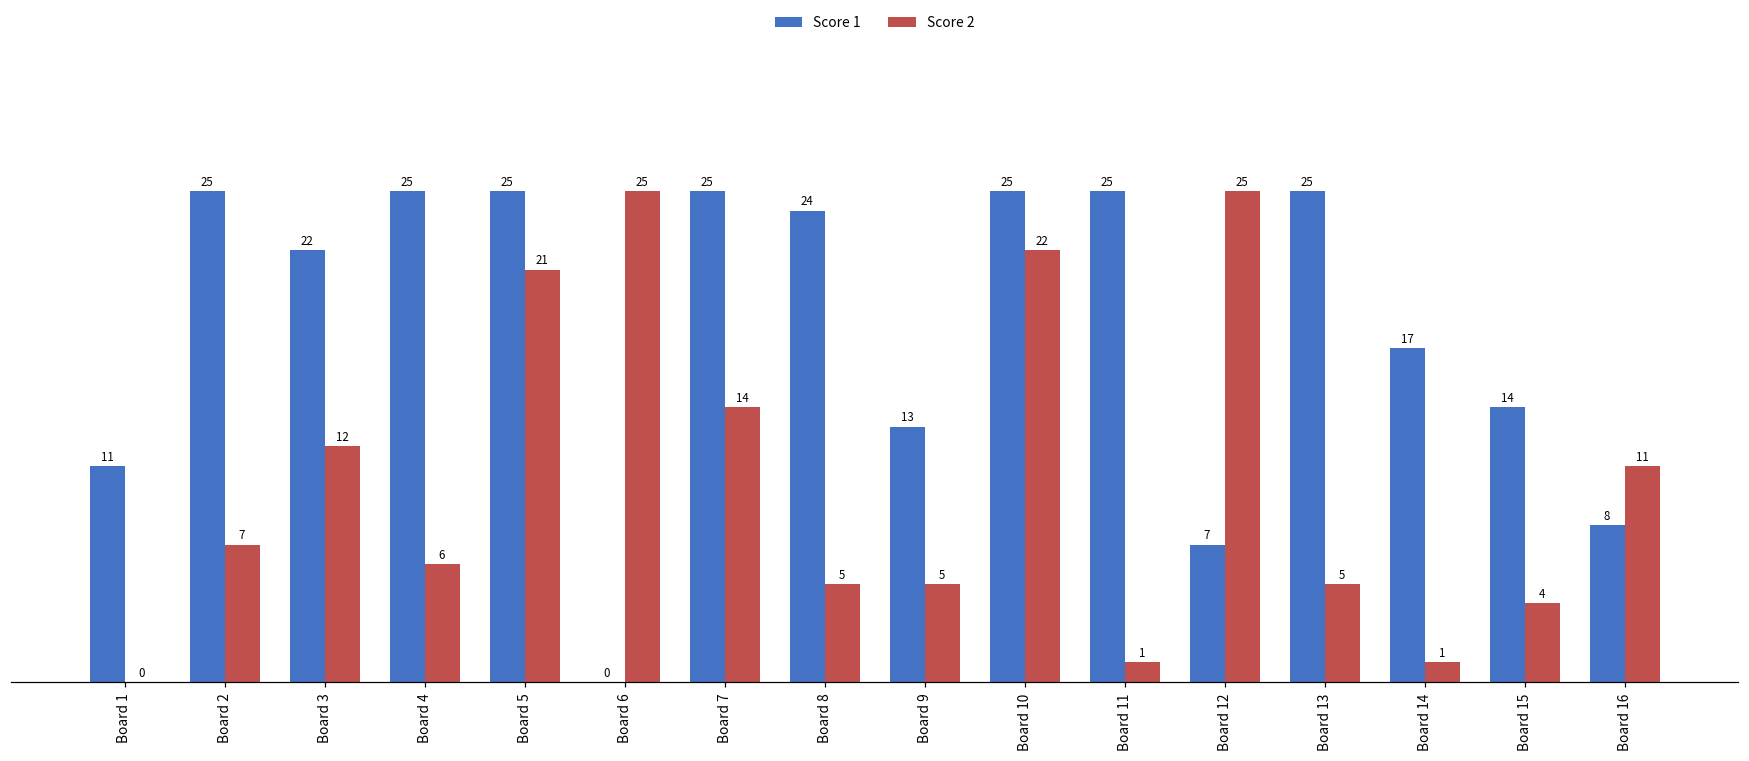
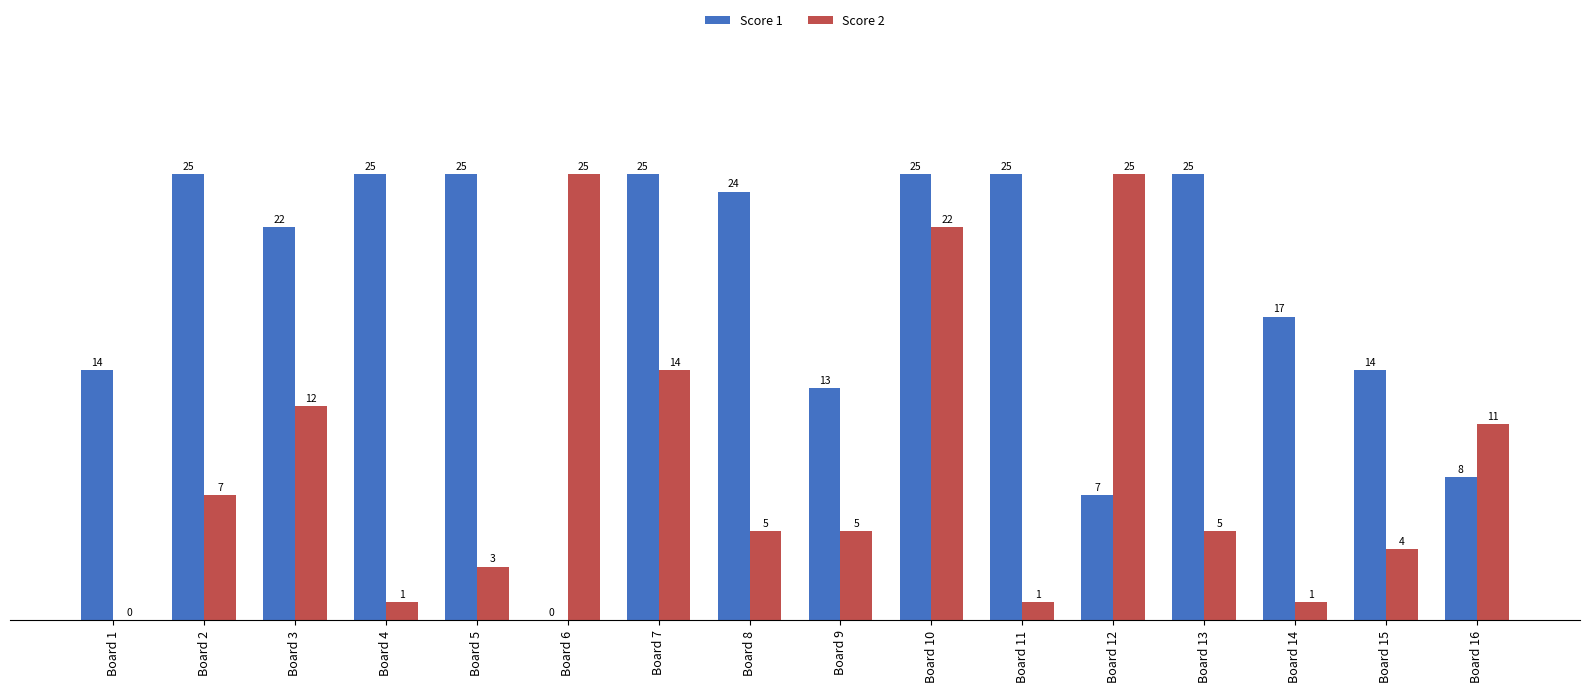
  {
    "Score 1": {
-     "Board 1": 11,
+     "Board 1": 14,
      "Board 2": 25,
      "Board 3": 22,
      "Board 4": 25,
      "Board 5": 25,
      "Board 6": 0,
      "Board 7": 25,
      "Board 8": 24,
      "Board 9": 13,
      "Board 10": 25,
      "Board 11": 25,
      "Board 12": 7,
      "Board 13": 25,
      "Board 14": 17,
      "Board 15": 14,
      "Board 16": 8
    },
    "Score 2": {
      "Board 1": 0,
      "Board 2": 7,
      "Board 3": 12,
-     "Board 4": 6,
-     "Board 5": 21,
+     "Board 4": 1,
+     "Board 5": 3,
      "Board 6": 25,
      "Board 7": 14,
      "Board 8": 5,
      "Board 9": 5,
      "Board 10": 22,
      "Board 11": 1,
      "Board 12": 25,
      "Board 13": 5,
      "Board 14": 1,
      "Board 15": 4,
      "Board 16": 11
    }
  }
